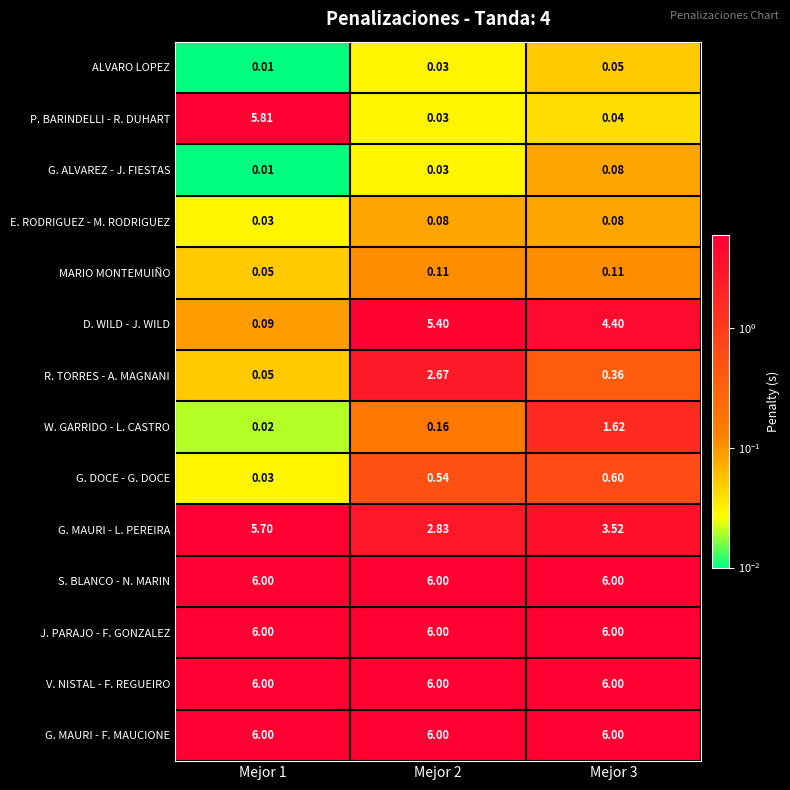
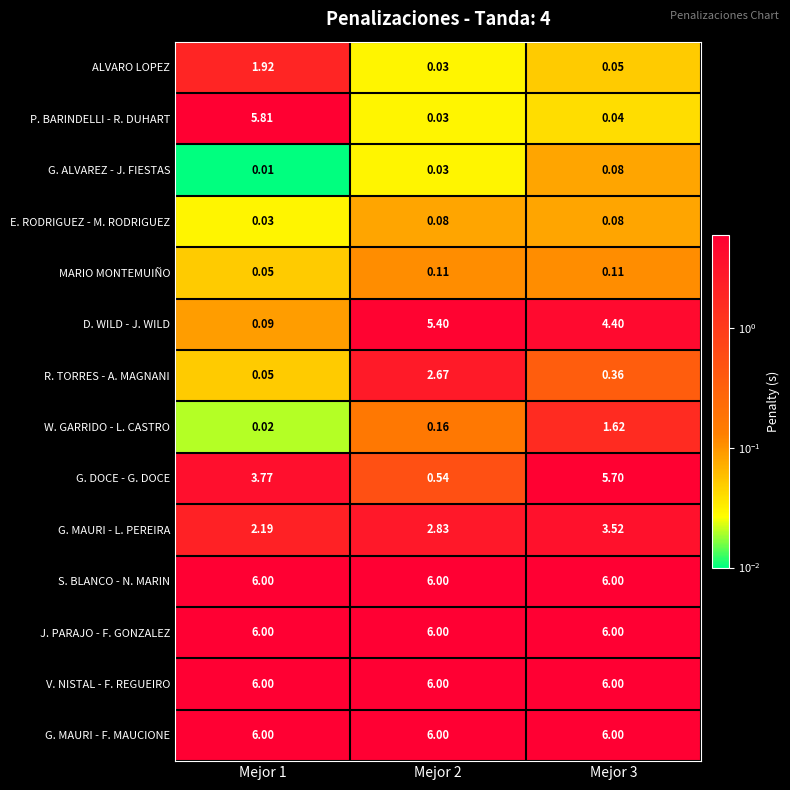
  {
    "ALVARO LOPEZ": {
-     "Mejor 1": 0.01,
+     "Mejor 1": 1.92,
      "Mejor 2": 0.03,
      "Mejor 3": 0.05
    },
    "P. BARINDELLI - R. DUHART": {
      "Mejor 1": 5.81,
      "Mejor 2": 0.03,
      "Mejor 3": 0.04
    },
    "G. ALVAREZ - J. FIESTAS": {
      "Mejor 1": 0.01,
      "Mejor 2": 0.03,
      "Mejor 3": 0.08
    },
    "E. RODRIGUEZ - M. RODRIGUEZ": {
      "Mejor 1": 0.03,
      "Mejor 2": 0.08,
      "Mejor 3": 0.08
    },
    "MARIO MONTEMUIÑO": {
      "Mejor 1": 0.05,
      "Mejor 2": 0.11,
      "Mejor 3": 0.11
    },
    "D. WILD - J. WILD": {
      "Mejor 1": 0.09,
      "Mejor 2": 5.40,
      "Mejor 3": 4.40
    },
    "R. TORRES - A. MAGNANI": {
      "Mejor 1": 0.05,
      "Mejor 2": 2.67,
      "Mejor 3": 0.36
    },
    "W. GARRIDO - L. CASTRO": {
      "Mejor 1": 0.02,
      "Mejor 2": 0.16,
      "Mejor 3": 1.62
    },
    "G. DOCE - G. DOCE": {
-     "Mejor 1": 0.03,
+     "Mejor 1": 3.77,
      "Mejor 2": 0.54,
-     "Mejor 3": 0.60
+     "Mejor 3": 5.70
    },
    "G. MAURI - L. PEREIRA": {
-     "Mejor 1": 5.70,
+     "Mejor 1": 2.19,
      "Mejor 2": 2.83,
      "Mejor 3": 3.52
    },
    "S. BLANCO - N. MARIN": {
      "Mejor 1": 6.00,
      "Mejor 2": 6.00,
      "Mejor 3": 6.00
    },
    "J. PARAJO - F. GONZALEZ": {
      "Mejor 1": 6.00,
      "Mejor 2": 6.00,
      "Mejor 3": 6.00
    },
    "V. NISTAL - F. REGUEIRO": {
      "Mejor 1": 6.00,
      "Mejor 2": 6.00,
      "Mejor 3": 6.00
    },
    "G. MAURI - F. MAUCIONE": {
      "Mejor 1": 6.00,
      "Mejor 2": 6.00,
      "Mejor 3": 6.00
    }
  }
